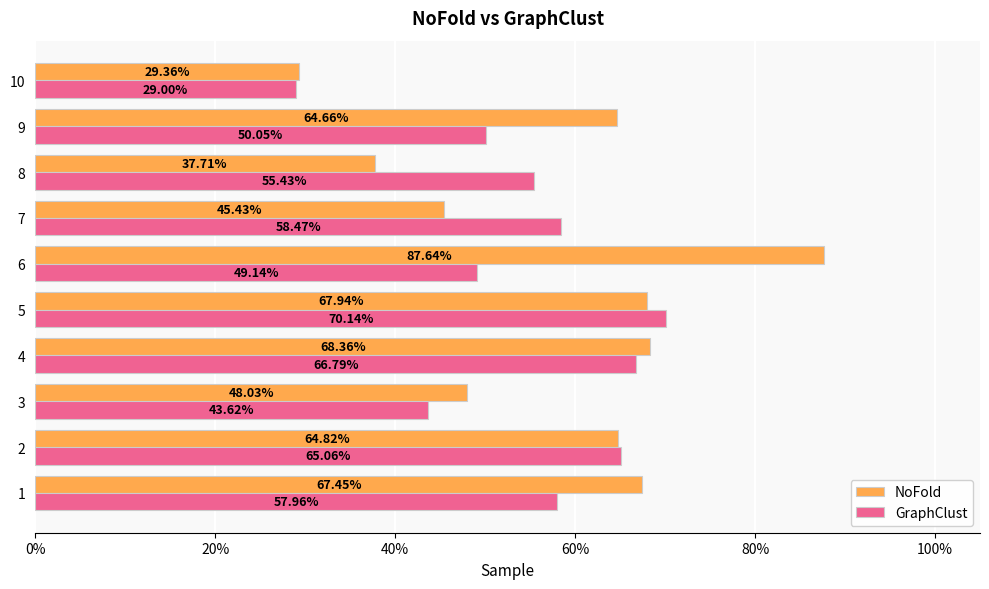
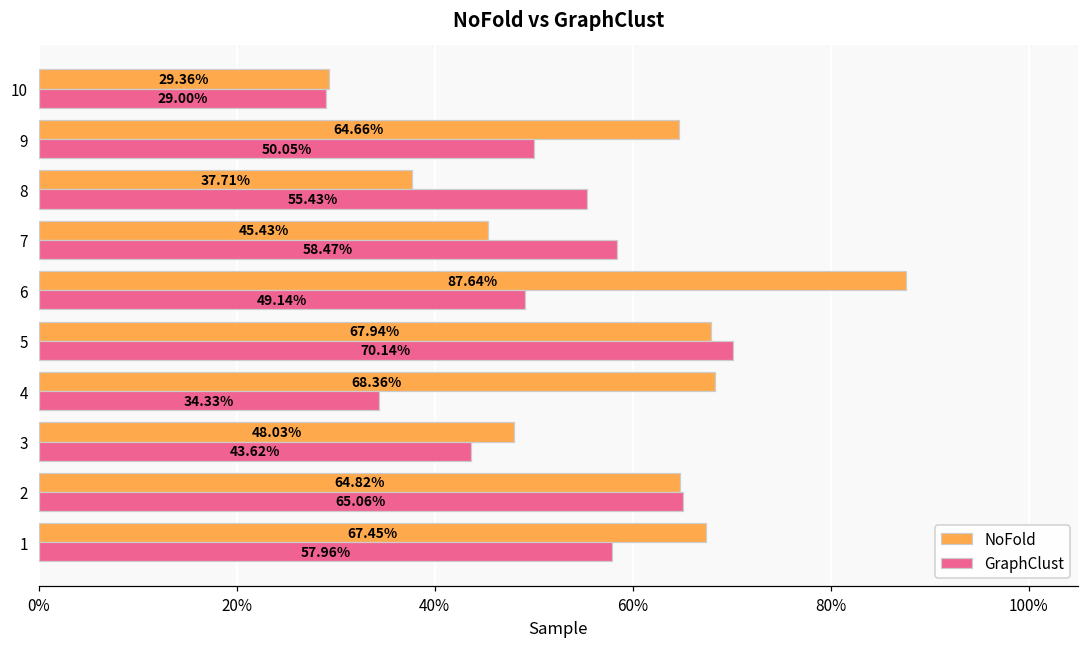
  {
    "NoFold": {
      "10": "29.36%",
      "9": "64.66%",
      "8": "37.71%",
      "7": "45.43%",
      "6": "87.64%",
      "5": "67.94%",
      "4": "68.36%",
      "3": "48.03%",
      "2": "64.82%",
      "1": "67.45%"
    },
    "GraphClust": {
      "10": "29.00%",
      "9": "50.05%",
      "8": "55.43%",
      "7": "58.47%",
      "6": "49.14%",
      "5": "70.14%",
-     "4": "66.79%",
+     "4": "34.33%",
      "3": "43.62%",
      "2": "65.06%",
      "1": "57.96%"
    }
  }
